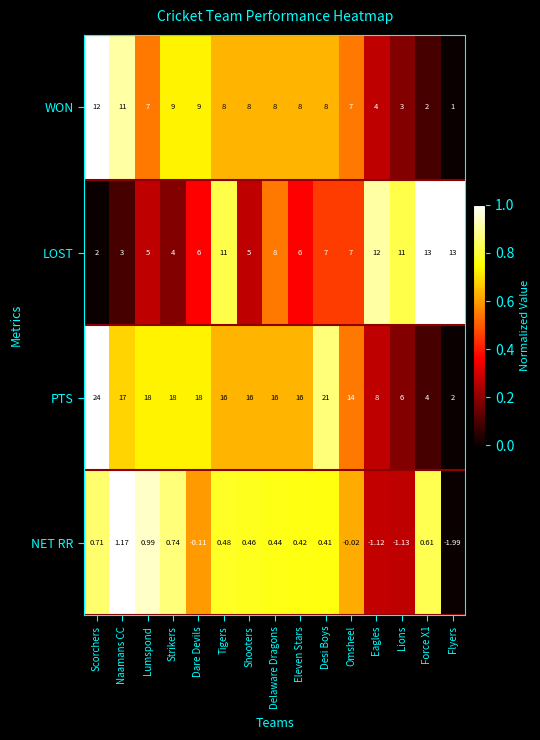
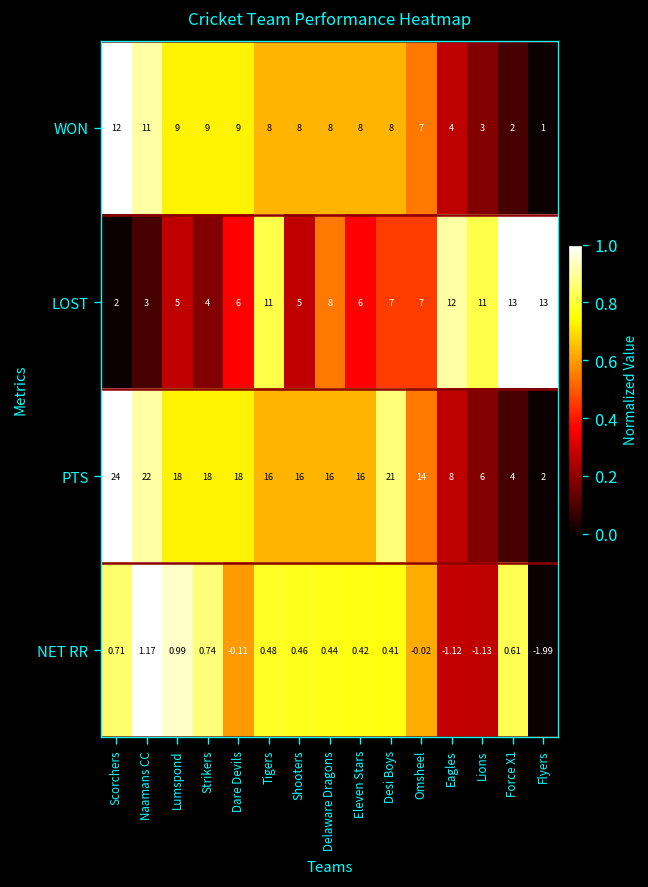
  {
    "WON": {
      "Scorchers": 12,
      "Naamans CC": 11,
-     "Lumspond": 7,
+     "Lumspond": 9,
      "Strikers": 9,
      "Dare Devils": 9,
      "Tigers": 8,
      "Shooters": 8,
      "Delaware Dragons": 8,
      "Eleven Stars": 8,
      "Desi Boys": 8,
      "Omsheel": 7,
      "Eagles": 4,
      "Lions": 3,
      "Force X1": 2,
      "Flyers": 1
    },
    "LOST": {
      "Scorchers": 2,
      "Naamans CC": 3,
      "Lumspond": 5,
      "Strikers": 4,
      "Dare Devils": 6,
      "Tigers": 11,
      "Shooters": 5,
      "Delaware Dragons": 8,
      "Eleven Stars": 6,
      "Desi Boys": 7,
      "Omsheel": 7,
      "Eagles": 12,
      "Lions": 11,
      "Force X1": 13,
      "Flyers": 13
    },
    "PTS": {
      "Scorchers": 24,
-     "Naamans CC": 17,
+     "Naamans CC": 22,
      "Lumspond": 18,
      "Strikers": 18,
      "Dare Devils": 18,
      "Tigers": 16,
      "Shooters": 16,
      "Delaware Dragons": 16,
      "Eleven Stars": 16,
      "Desi Boys": 21,
      "Omsheel": 14,
      "Eagles": 8,
      "Lions": 6,
      "Force X1": 4,
      "Flyers": 2
    },
    "NET RR": {
      "Scorchers": 0.71,
      "Naamans CC": 1.17,
      "Lumspond": 0.99,
      "Strikers": 0.74,
      "Dare Devils": -0.11,
      "Tigers": 0.48,
      "Shooters": 0.46,
      "Delaware Dragons": 0.44,
      "Eleven Stars": 0.42,
      "Desi Boys": 0.41,
      "Omsheel": -0.02,
      "Eagles": -1.12,
      "Lions": -1.13,
      "Force X1": 0.61,
      "Flyers": -1.99
    }
  }
